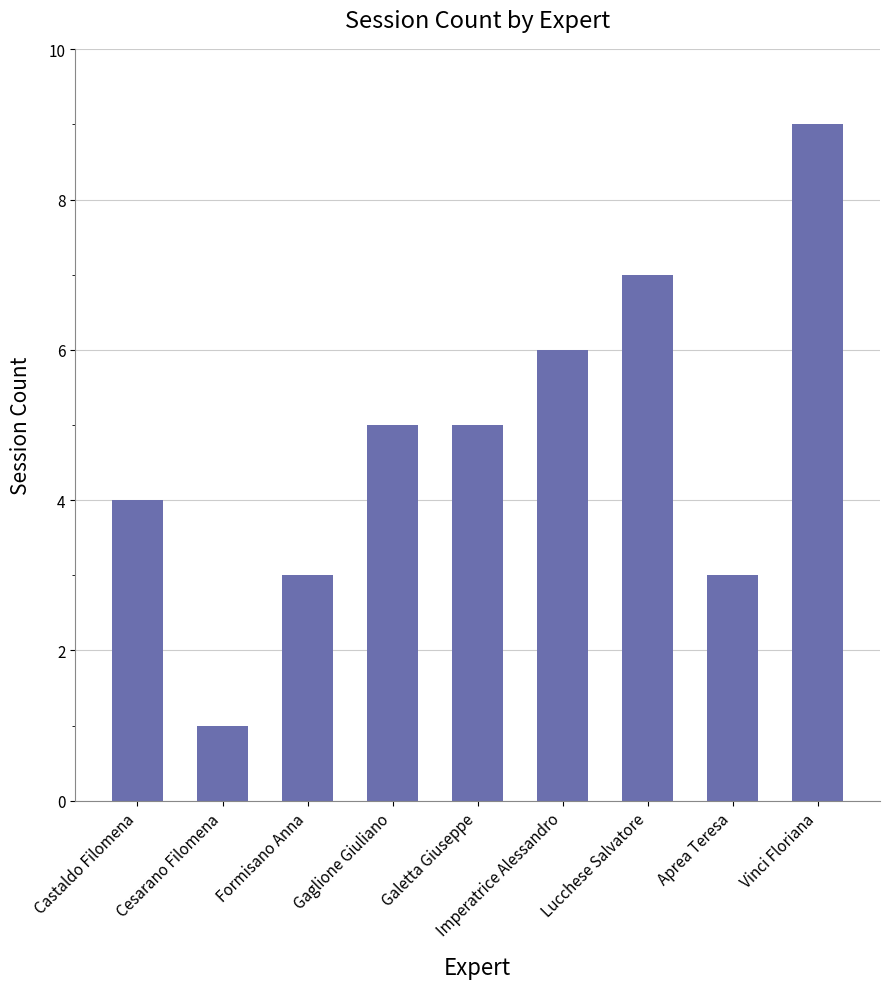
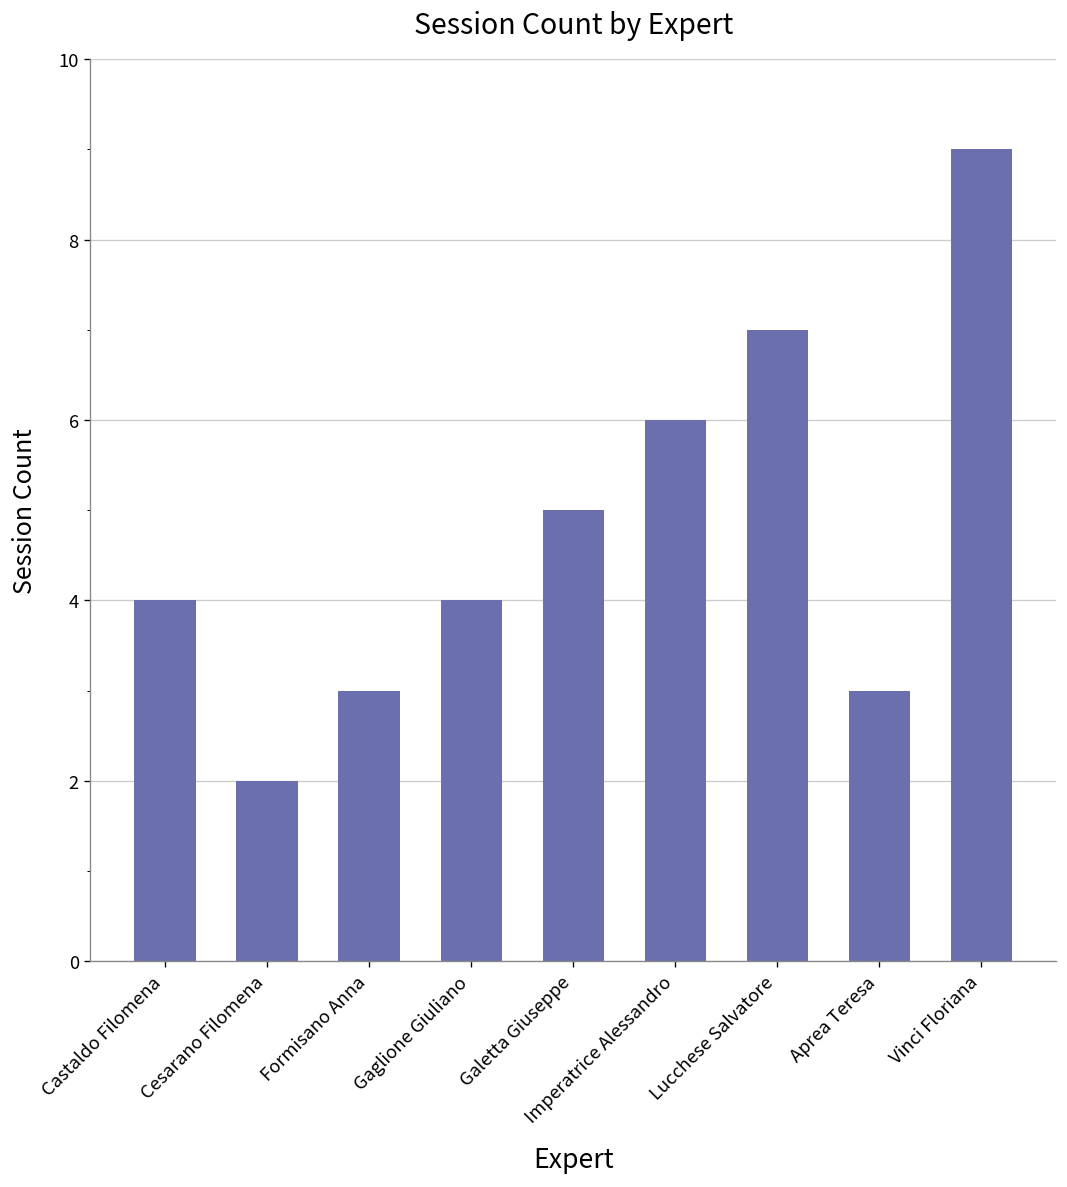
  {
    "Castaldo Filomena": 4,
-   "Cesarano Filomena": 1,
+   "Cesarano Filomena": 2,
    "Formisano Anna": 3,
-   "Gaglione Giuliano": 5,
+   "Gaglione Giuliano": 4,
    "Galetta Giuseppe": 5,
    "Imperatrice Alessandro": 6,
    "Lucchese Salvatore": 7,
    "Aprea Teresa": 3,
    "Vinci Floriana": 9
  }
